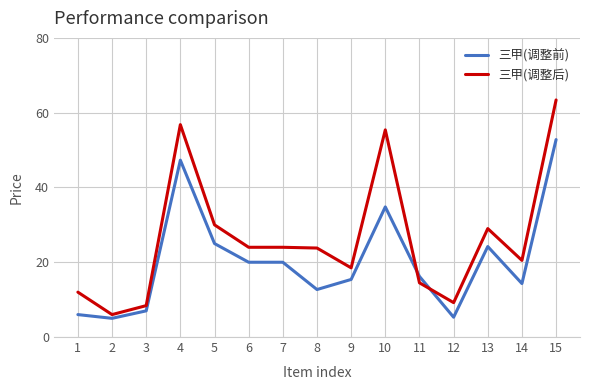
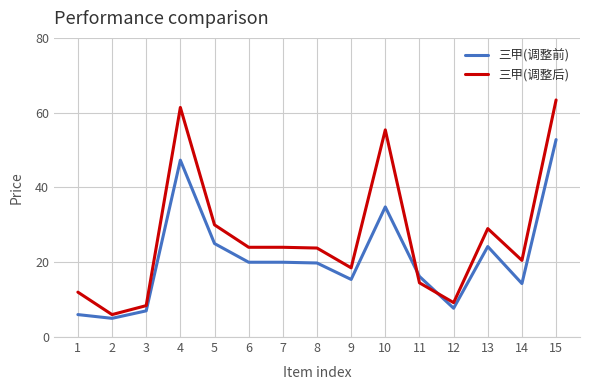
  {
    "三甲(调整前)": {
      "1": 6,
      "2": 5,
      "3": 7,
      "4": 47,
      "5": 25,
      "6": 20,
      "7": 20,
-     "8": 13,
+     "8": 20,
      "9": 15,
      "10": 35,
      "11": 16,
-     "12": 5,
+     "12": 8,
      "13": 24,
      "14": 14,
      "15": 53
    },
    "三甲(调整后)": {
      "1": 12,
      "2": 6,
      "3": 8,
-     "4": 57,
+     "4": 61,
      "5": 30,
      "6": 24,
      "7": 24,
      "8": 24,
      "9": 19,
      "10": 55,
      "11": 15,
      "12": 9,
      "13": 29,
      "14": 21,
      "15": 63
    }
  }
